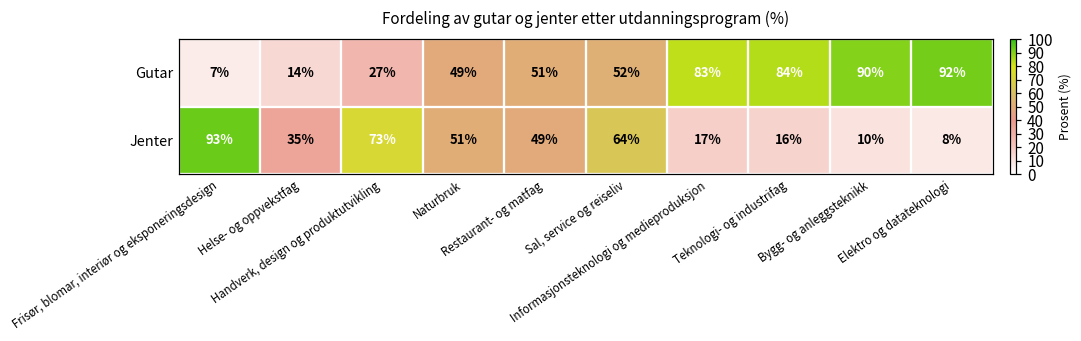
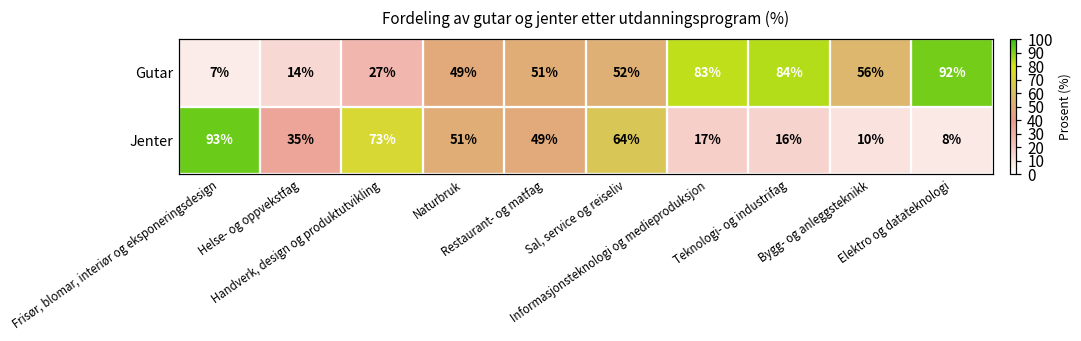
  {
    "Gutar": {
      "Frisør, blomar, interiør og eksponeringsdesign": "7%",
      "Helse- og oppvekstfag": "14%",
      "Handverk, design og produktutvikling": "27%",
      "Naturbruk": "49%",
      "Restaurant- og matfag": "51%",
      "Sal, service og reiseliv": "52%",
      "Informasjonsteknologi og medieproduksjon": "83%",
      "Teknologi- og industrifag": "84%",
-     "Bygg- og anleggsteknikk": "90%",
+     "Bygg- og anleggsteknikk": "56%",
      "Elektro og datateknologi": "92%"
    },
    "Jenter": {
      "Frisør, blomar, interiør og eksponeringsdesign": "93%",
      "Helse- og oppvekstfag": "35%",
      "Handverk, design og produktutvikling": "73%",
      "Naturbruk": "51%",
      "Restaurant- og matfag": "49%",
      "Sal, service og reiseliv": "64%",
      "Informasjonsteknologi og medieproduksjon": "17%",
      "Teknologi- og industrifag": "16%",
      "Bygg- og anleggsteknikk": "10%",
      "Elektro og datateknologi": "8%"
    }
  }
